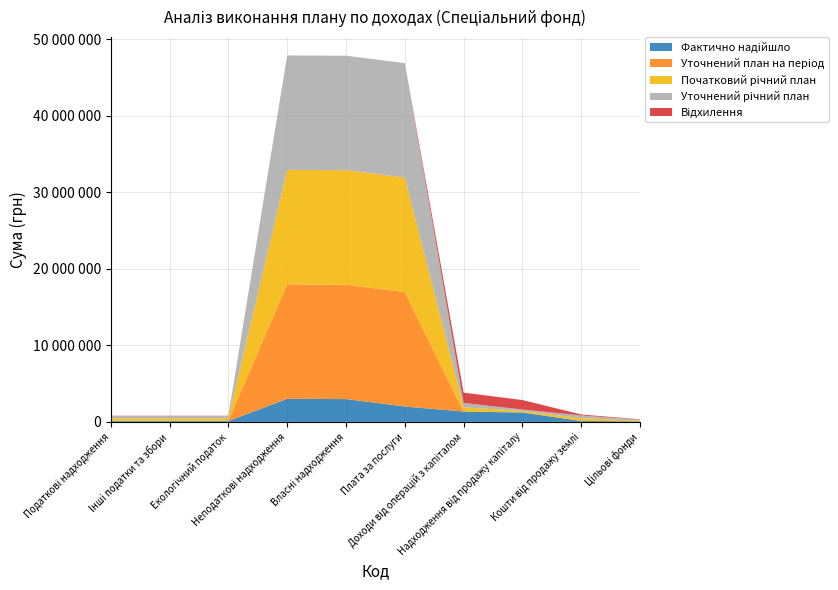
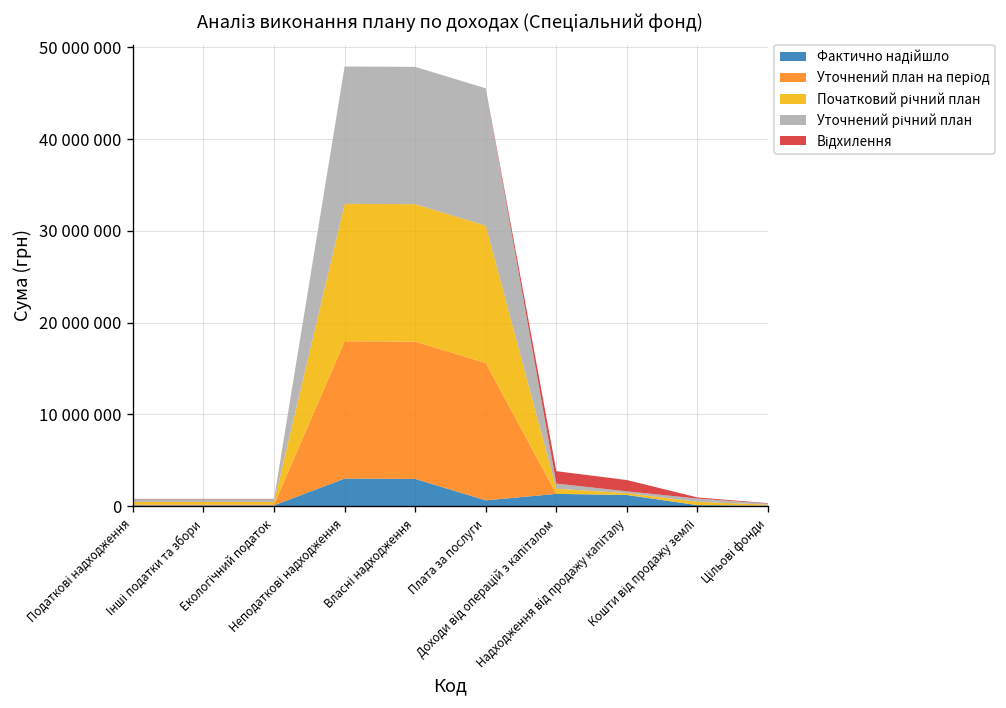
  {
    "Фактично надійшло": {
      "Неподаткові надходження": 3000000,
      "Власні надходження": 3000000,
-     "Плата за послуги": 2000000
+     "Плата за послуги": 1000000
    },
    "Уточнений річний план": {
      "Доходи від операцій з капіталом": 1000000
    },
    "Відхилення": {
      "Доходи від операцій з капіталом": 1000000,
      "Надходження від продажу капіталу": 1000000
    }
  }
